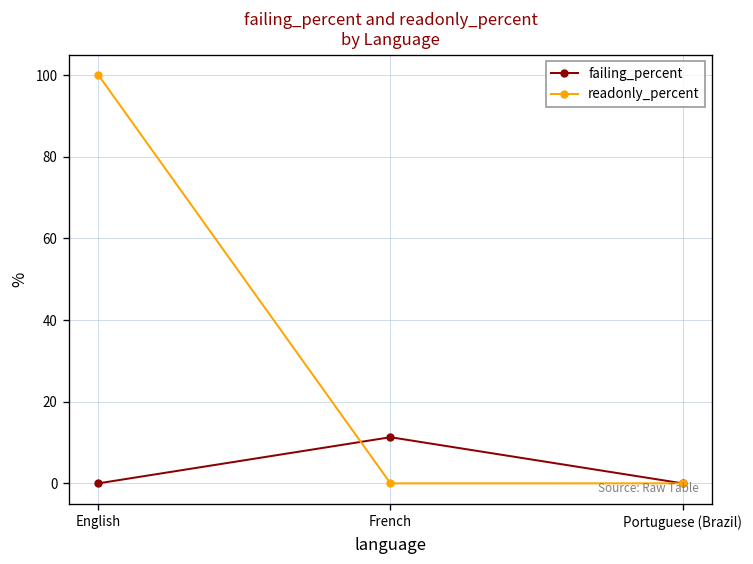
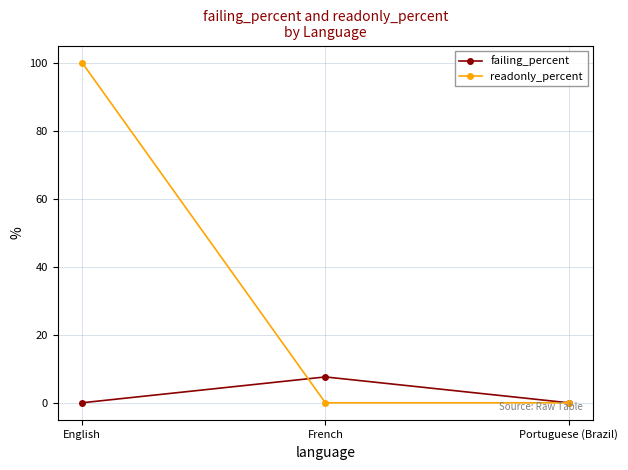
  {
    "failing_percent": {
      "English": 0,
-     "French": 11
+     "French": 8
    },
    "readonly_percent": {
      "English": 100,
      "French": 0
    }
  }
